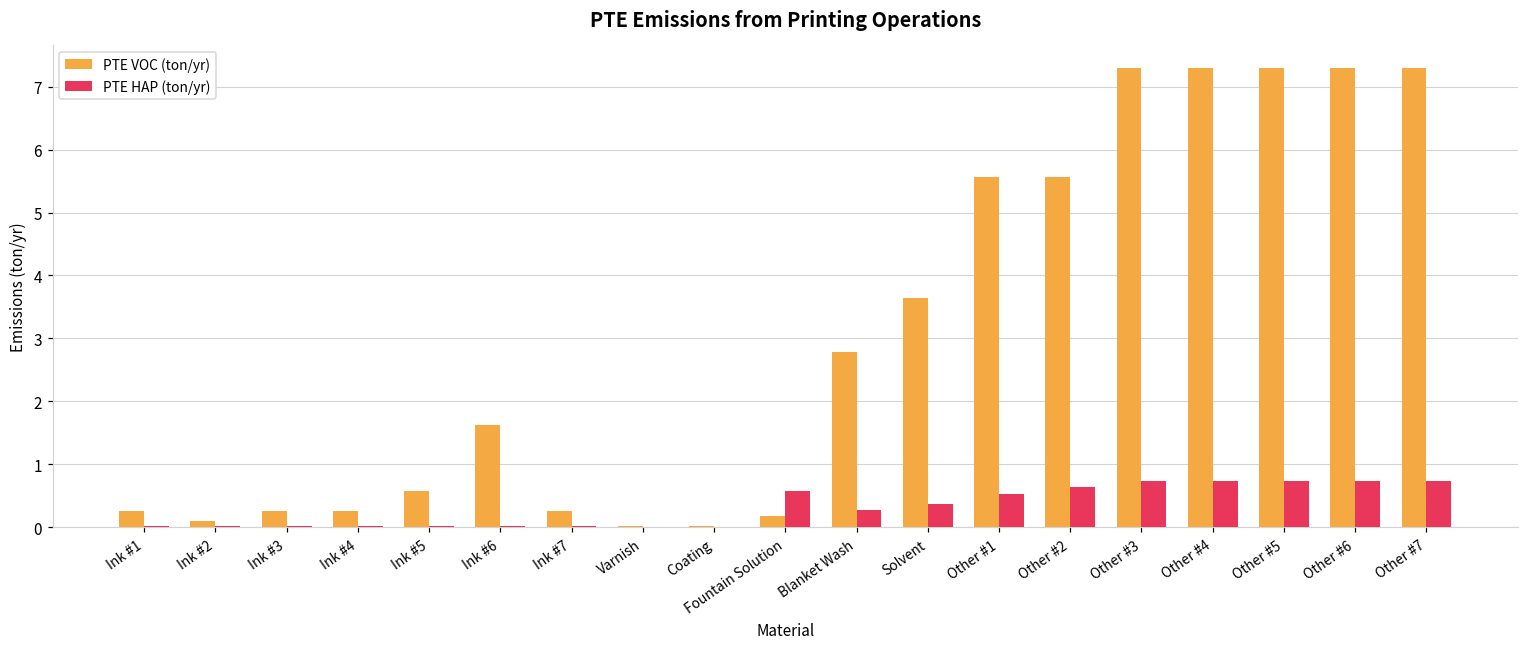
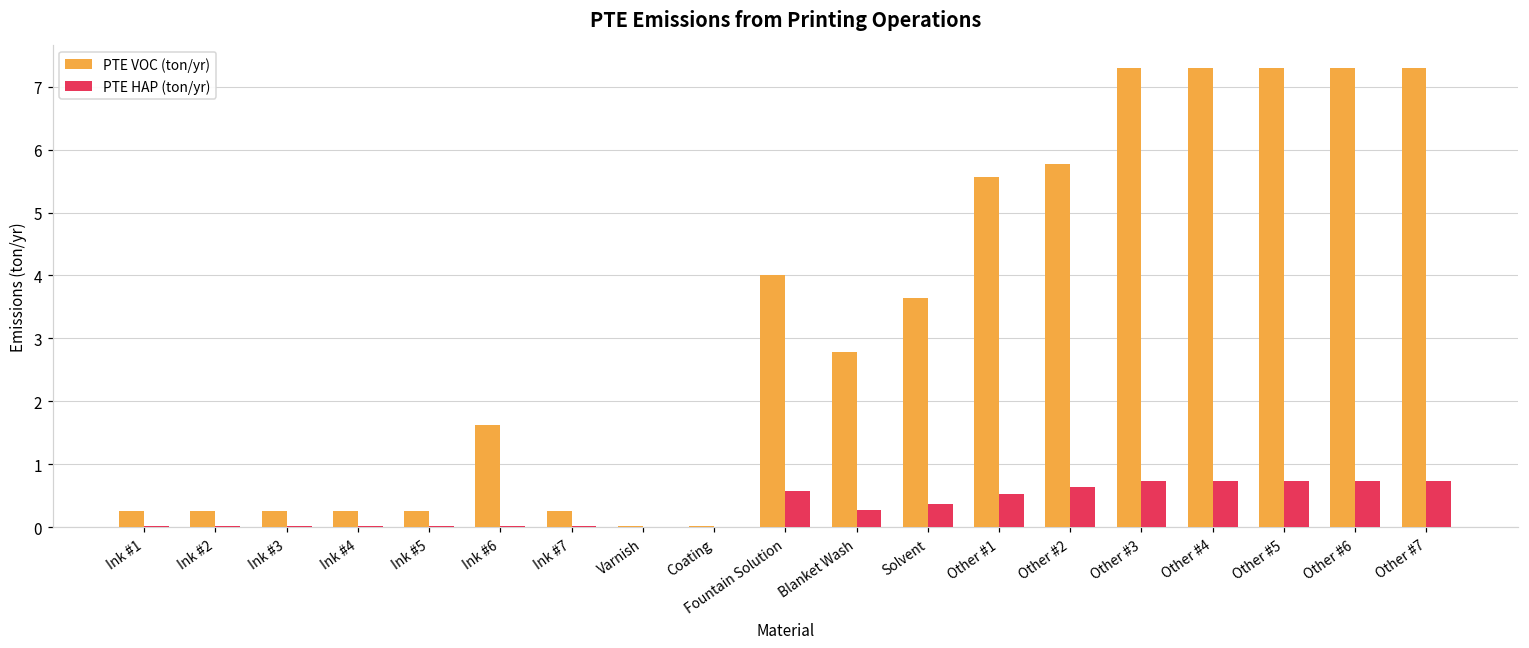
  {
    "PTE VOC (ton/yr)": {
      "Ink #1": 0.3,
-     "Ink #2": 0.1,
+     "Ink #2": 0.3,
      "Ink #3": 0.3,
      "Ink #4": 0.3,
-     "Ink #5": 0.6,
+     "Ink #5": 0.3,
      "Ink #6": 1.6,
      "Ink #7": 0.3,
-     "Fountain Solution": 0.2,
+     "Fountain Solution": 4.0,
      "Blanket Wash": 2.8,
      "Solvent": 3.7,
      "Other #1": 5.6,
-     "Other #2": 5.6,
+     "Other #2": 5.8,
      "Other #3": 7.3,
      "Other #4": 7.3,
      "Other #5": 7.3,
      "Other #6": 7.3,
      "Other #7": 7.3
    },
    "PTE HAP (ton/yr)": {
      "Fountain Solution": 0.6,
      "Blanket Wash": 0.3,
      "Solvent": 0.4,
      "Other #1": 0.5,
      "Other #2": 0.6,
      "Other #3": 0.7,
      "Other #4": 0.7,
      "Other #5": 0.7,
      "Other #6": 0.7,
      "Other #7": 0.7
    }
  }
